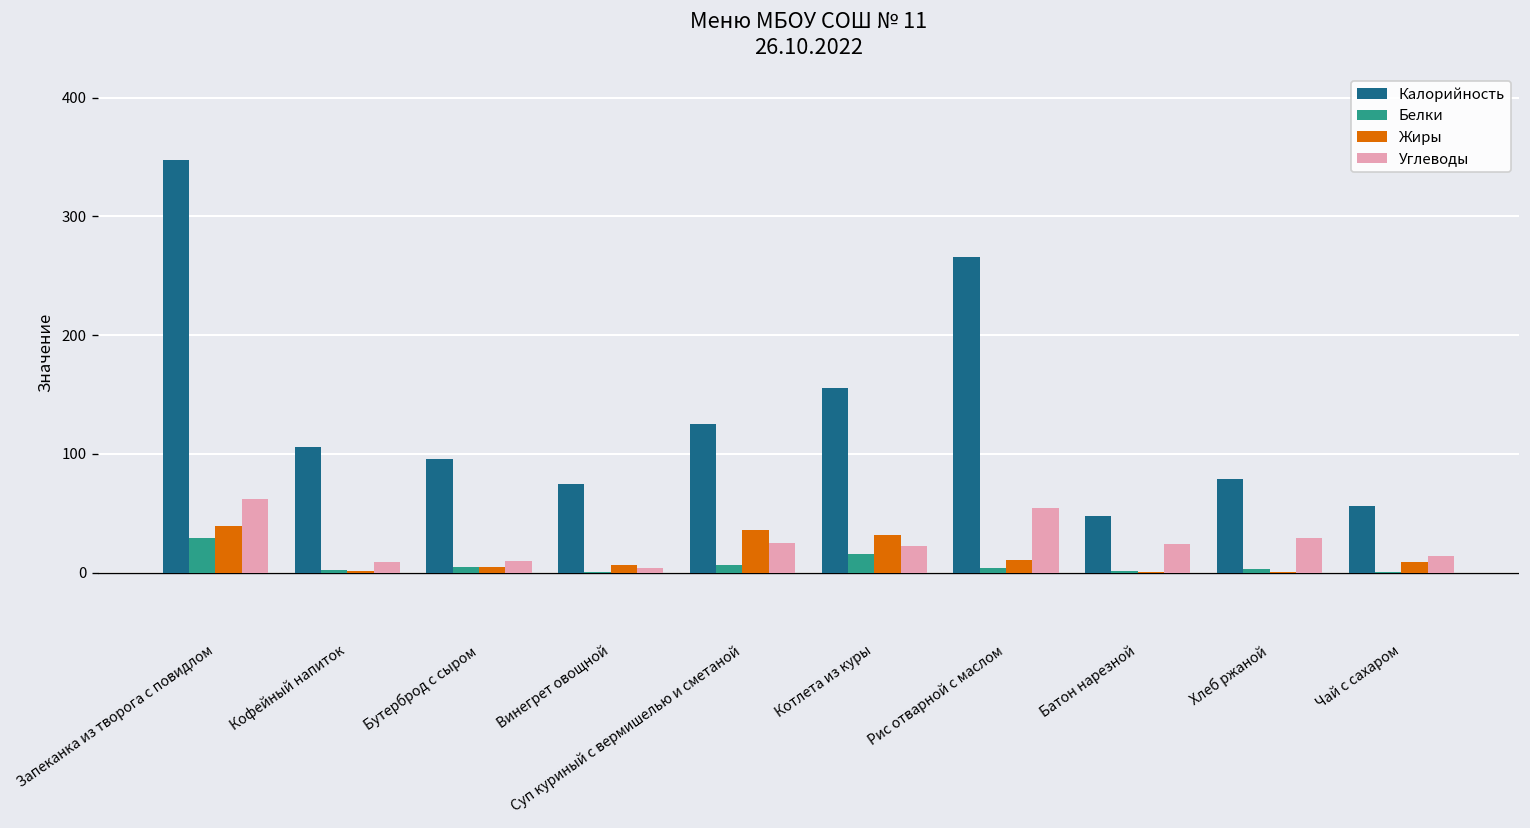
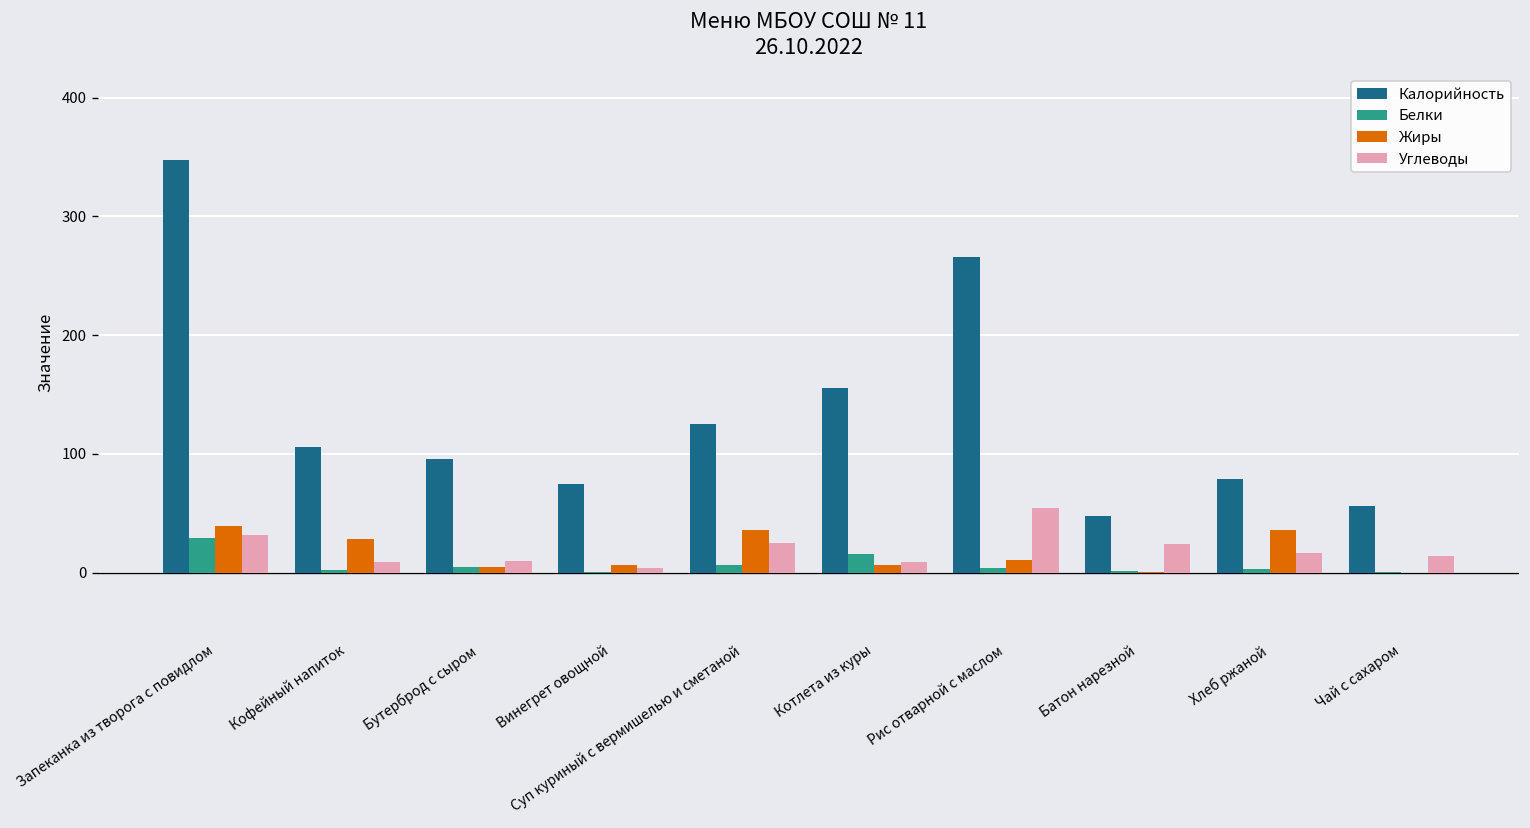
  {
    "Жиры": {
      "Запеканка из творога с повидлом": 40,
-     "Кофейный напиток": 0,
+     "Кофейный напиток": 30,
      "Бутерброд с сыром": 0,
      "Винегрет овощной": 10,
      "Суп куриный с вермишелью и сметаной": 40,
-     "Котлета из куры": 30,
+     "Котлета из куры": 10,
      "Рис отварной с маслом": 10,
-     "Хлеб ржаной": 0,
-     "Чай с сахаром": 10
+     "Хлеб ржаной": 40,
+     "Чай с сахаром": 0
    },
    "Углеводы": {
-     "Запеканка из творога с повидлом": 60,
+     "Запеканка из творога с повидлом": 30,
      "Кофейный напиток": 10,
      "Бутерброд с сыром": 10,
      "Винегрет овощной": 0,
      "Суп куриный с вермишелью и сметаной": 20,
-     "Котлета из куры": 20,
+     "Котлета из куры": 10,
      "Рис отварной с маслом": 50,
      "Батон нарезной": 20,
-     "Хлеб ржаной": 30,
+     "Хлеб ржаной": 20,
      "Чай с сахаром": 10
    }
  }
